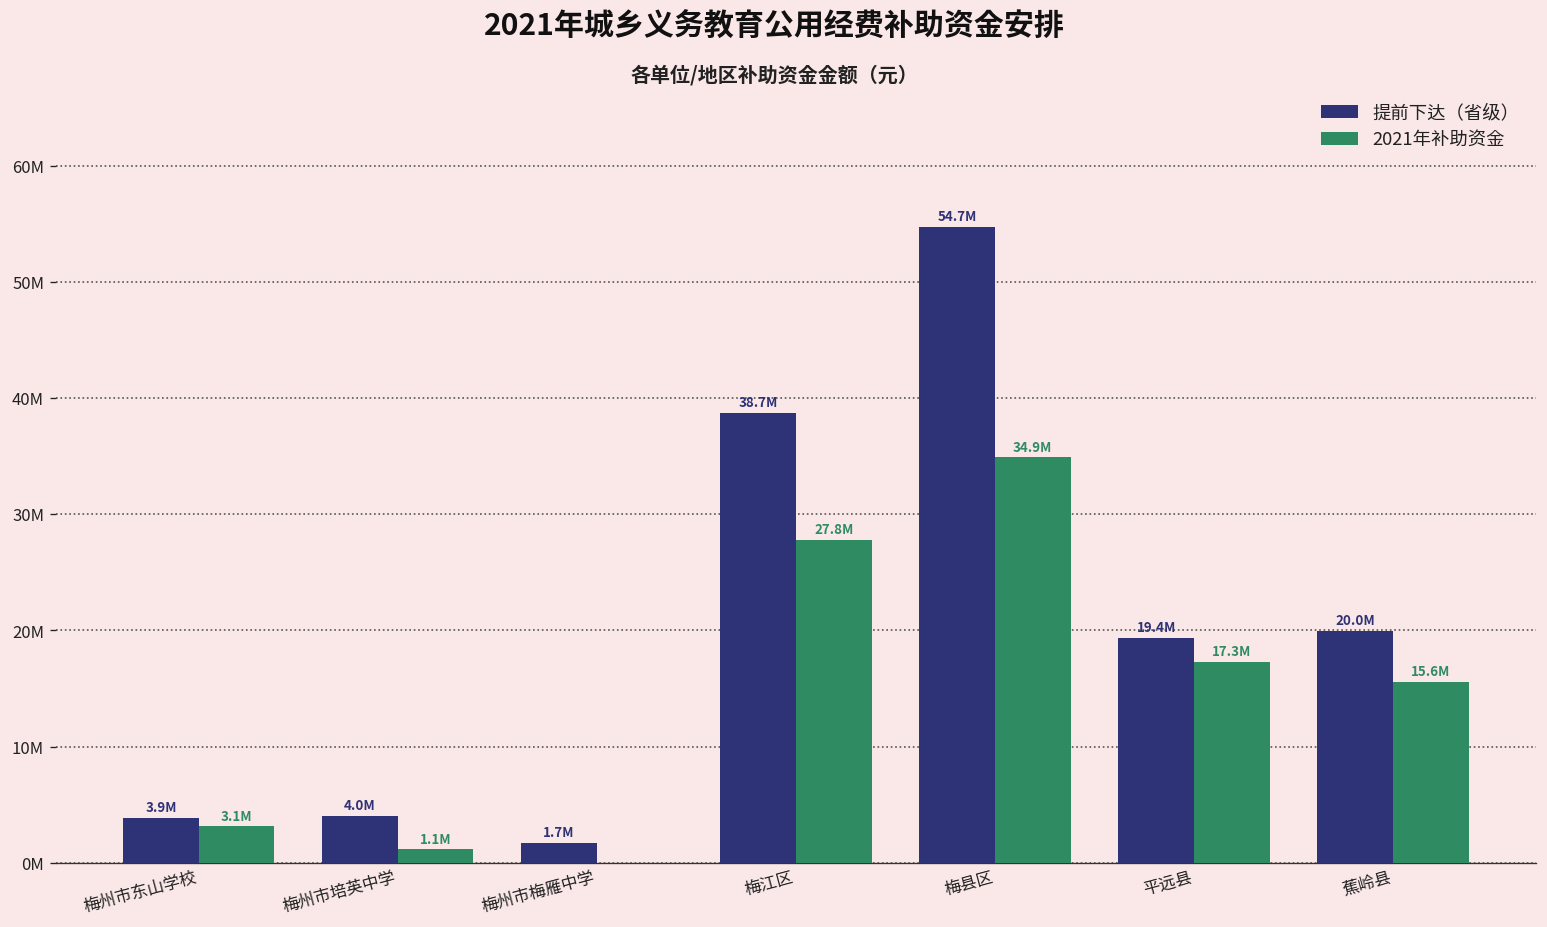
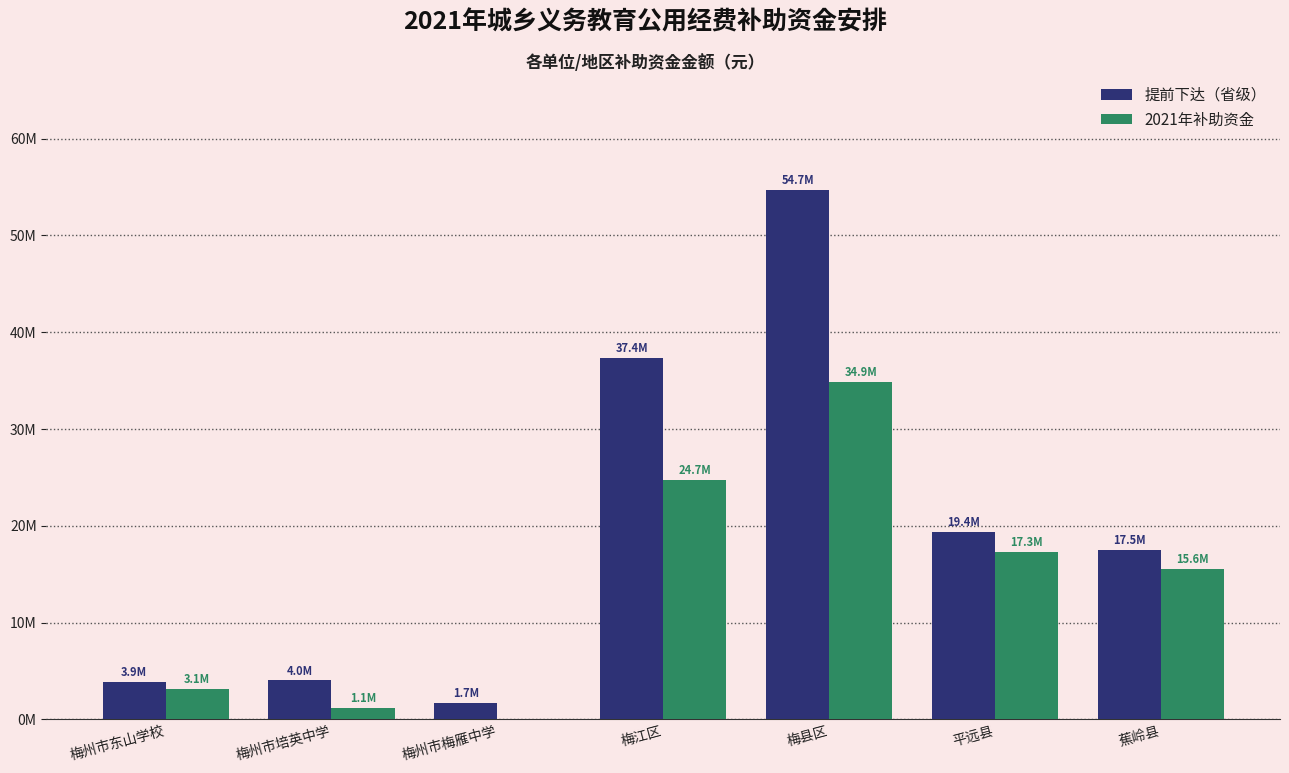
  {
    "提前下达（省级）": {
      "梅州市东山学校": "3.9M",
      "梅州市培英中学": "4.0M",
      "梅州市梅雁中学": "1.7M",
-     "梅江区": "38.7M",
+     "梅江区": "37.4M",
      "梅县区": "54.7M",
      "平远县": "19.4M",
-     "蕉岭县": "20.0M"
+     "蕉岭县": "17.5M"
    },
    "2021年补助资金": {
      "梅州市东山学校": "3.1M",
      "梅州市培英中学": "1.1M",
-     "梅江区": "27.8M",
+     "梅江区": "24.7M",
      "梅县区": "34.9M",
      "平远县": "17.3M",
      "蕉岭县": "15.6M"
    }
  }
